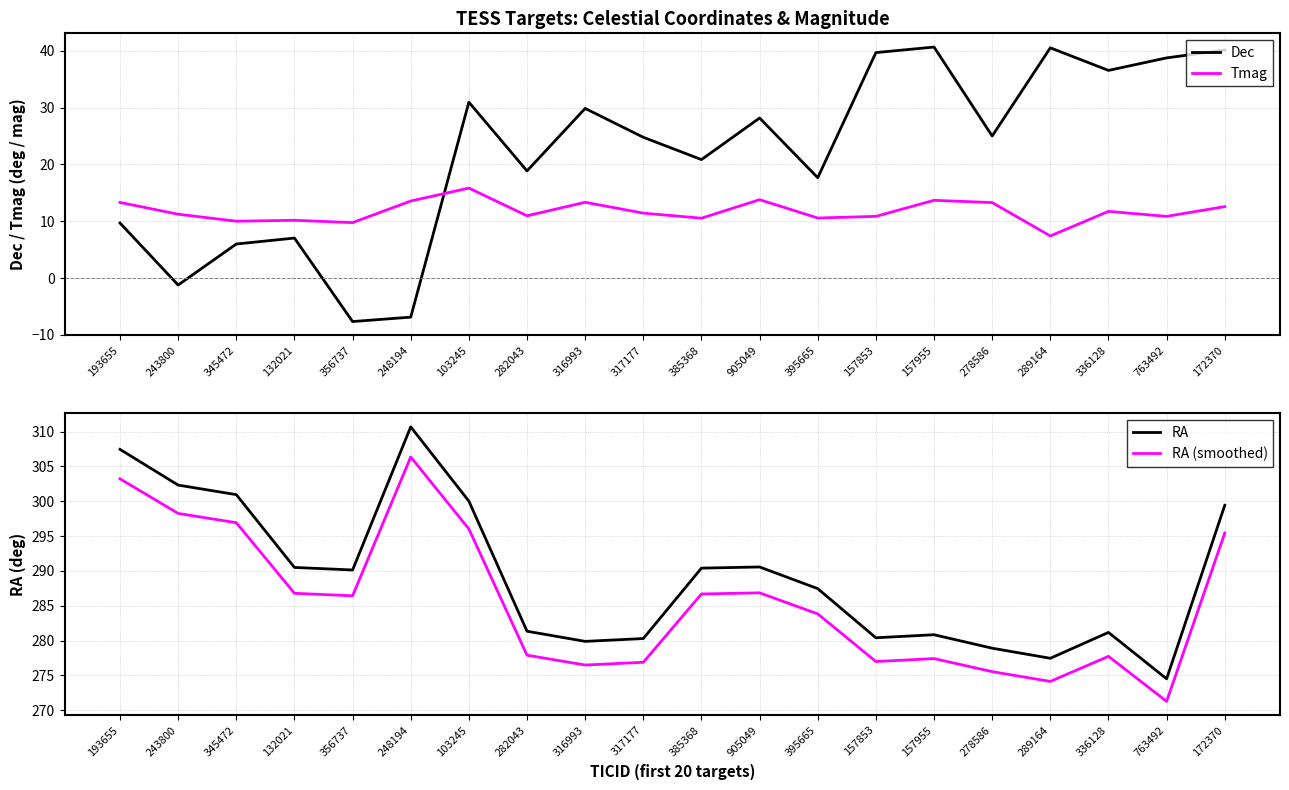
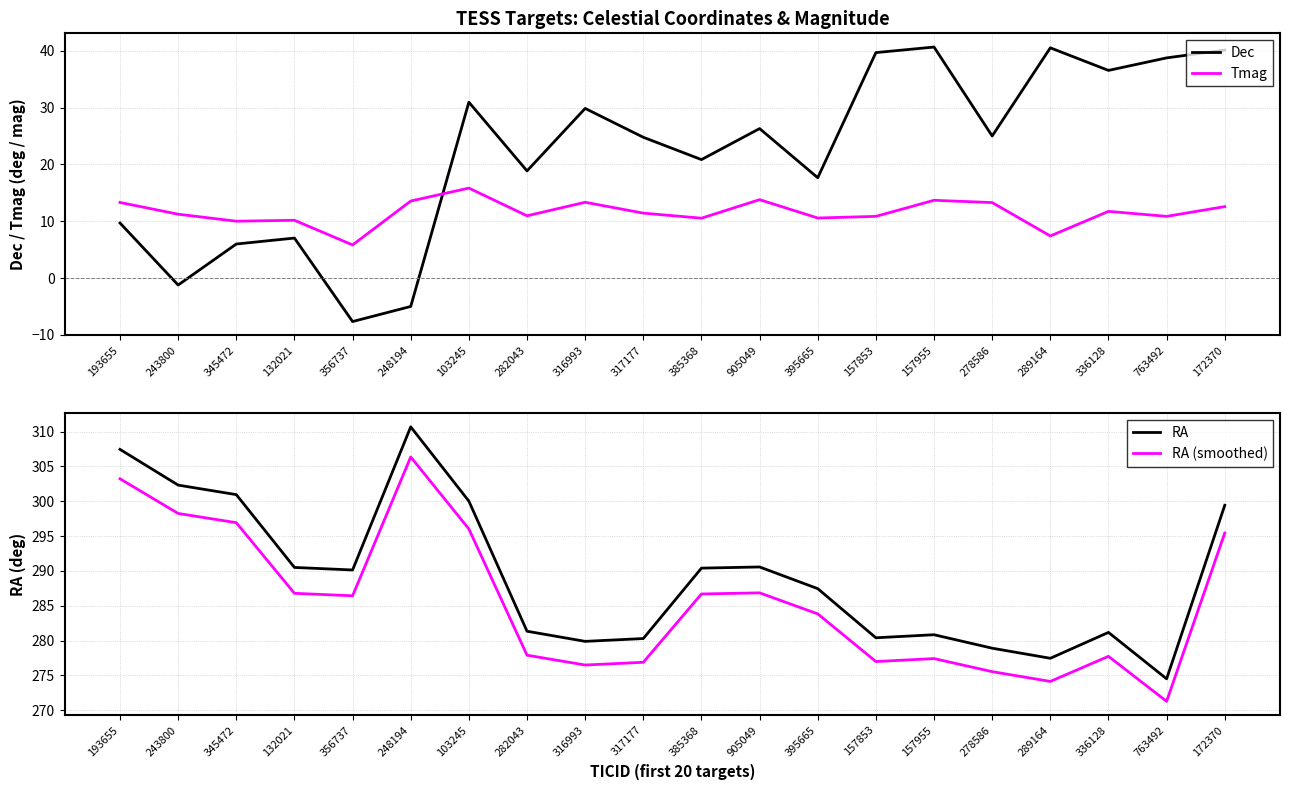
  {
    "TESS Targets: Celestial Coordinates & Magnitude": {
      "Dec": {
        "193655": 10,
        "243800": -1,
        "345472": 6,
        "132021": 7,
        "356737": -8,
-       "248194": -7,
+       "248194": -5,
        "103245": 31,
        "282043": 19,
        "316993": 30,
        "317177": 25,
        "385368": 21,
-       "905049": 28,
+       "905049": 26,
        "395665": 18,
        "157853": 40,
        "157955": 41,
        "278586": 25,
        "289164": 41,
        "336128": 37,
        "763492": 39
      },
      "Tmag": {
        "193655": 13,
        "243800": 11,
        "345472": 10,
        "132021": 10,
-       "356737": 10,
+       "356737": 6,
        "248194": 14,
        "103245": 16,
        "282043": 11,
        "316993": 13,
        "317177": 11,
        "385368": 11,
        "905049": 14,
        "395665": 11,
        "157853": 11,
        "157955": 14,
        "278586": 13,
        "289164": 7,
        "336128": 12,
        "763492": 11,
        "172370": 13
      }
    }
  }
